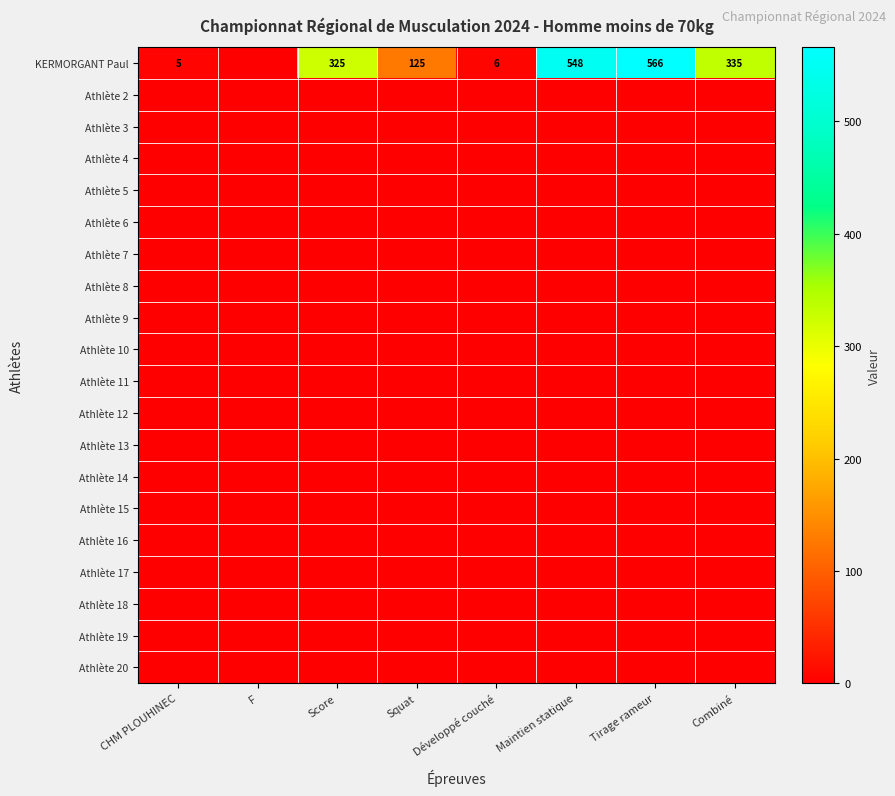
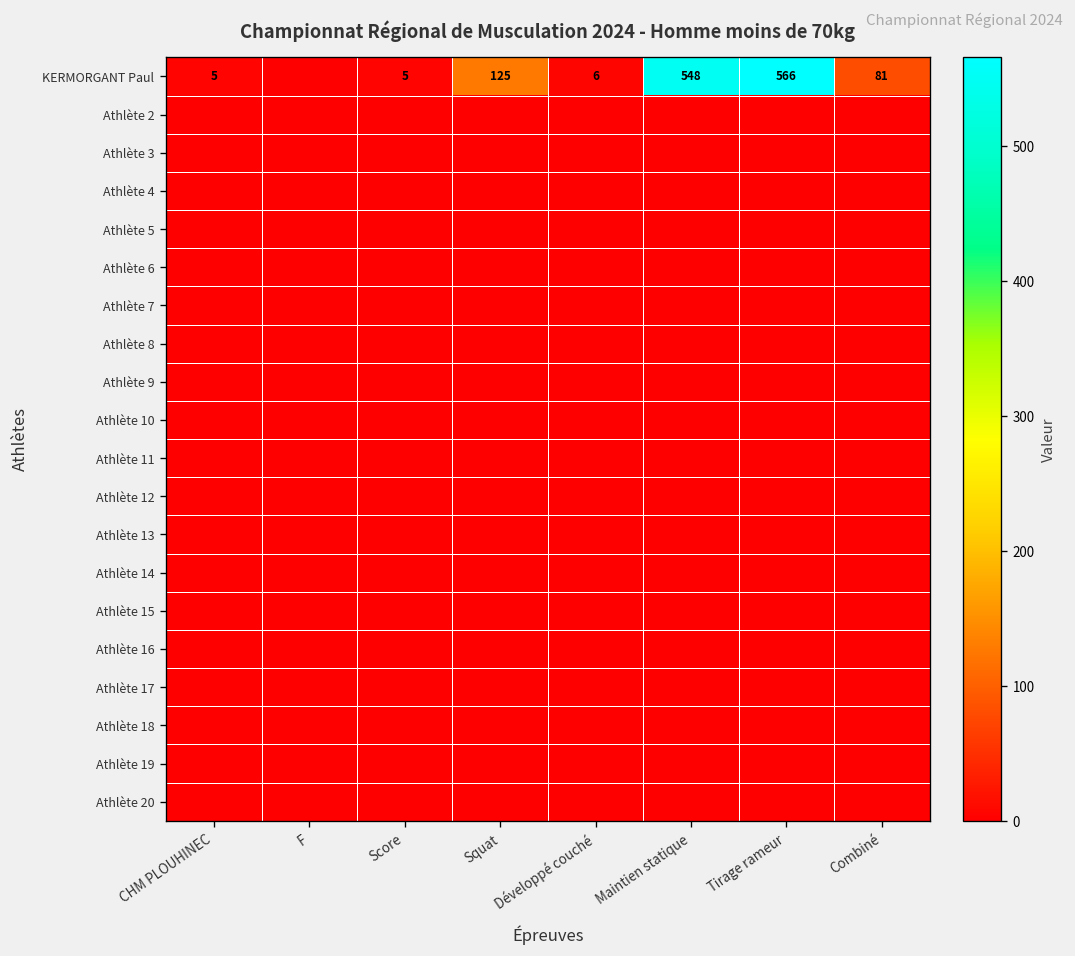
  {
    "KERMORGANT Paul": {
      "CHM PLOUHINEC": 5,
-     "Score": 325,
+     "Score": 5,
      "Squat": 125,
      "Développé couché": 6,
      "Maintien statique": 548,
      "Tirage rameur": 566,
-     "Combiné": 335
+     "Combiné": 81
    }
  }
